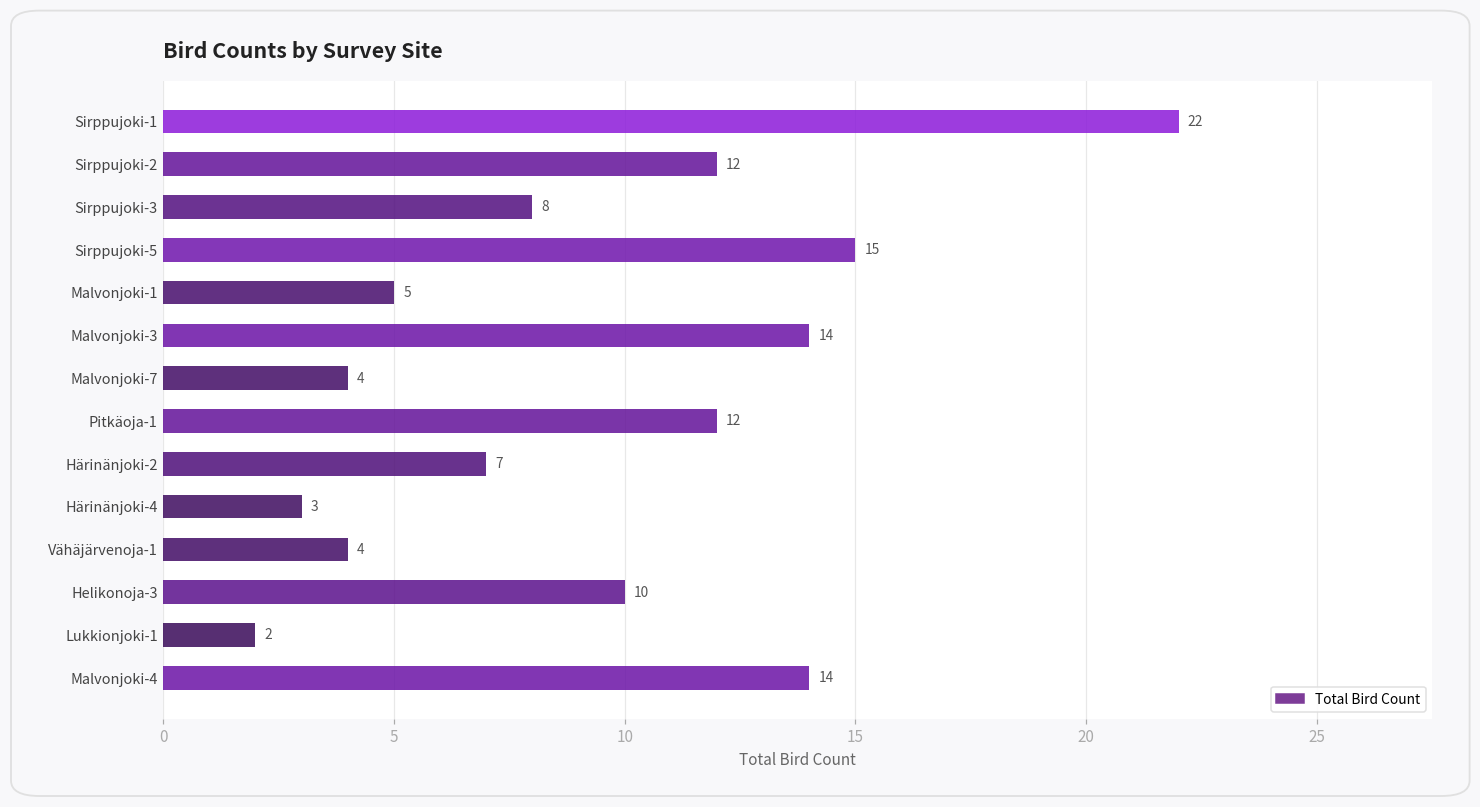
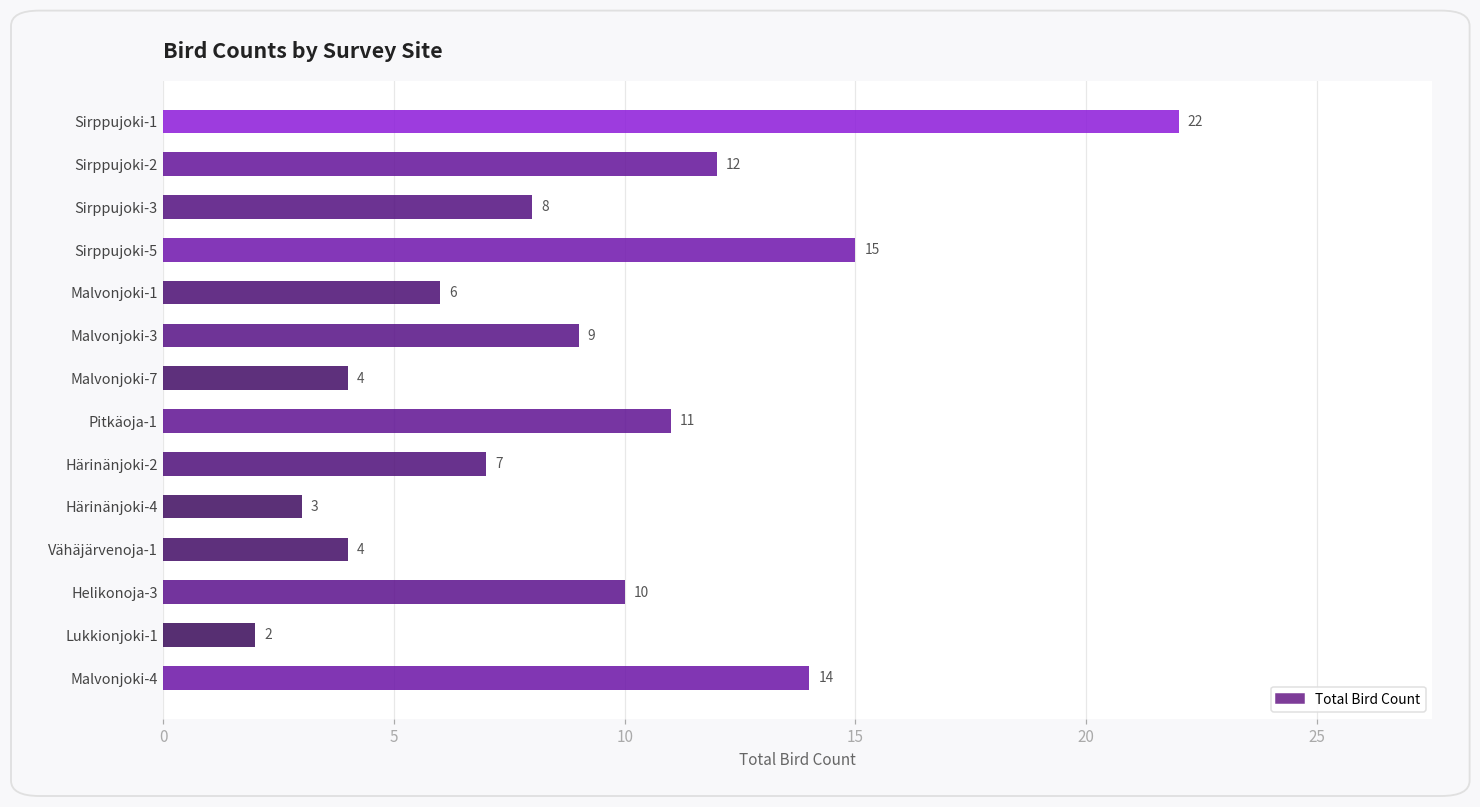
  {
    "Sirppujoki-1": 22,
    "Sirppujoki-2": 12,
    "Sirppujoki-3": 8,
    "Sirppujoki-5": 15,
-   "Malvonjoki-1": 5,
-   "Malvonjoki-3": 14,
+   "Malvonjoki-1": 6,
+   "Malvonjoki-3": 9,
    "Malvonjoki-7": 4,
-   "Pitkäoja-1": 12,
+   "Pitkäoja-1": 11,
    "Härinänjoki-2": 7,
    "Härinänjoki-4": 3,
    "Vähäjärvenoja-1": 4,
    "Helikonoja-3": 10,
    "Lukkionjoki-1": 2,
    "Malvonjoki-4": 14
  }
